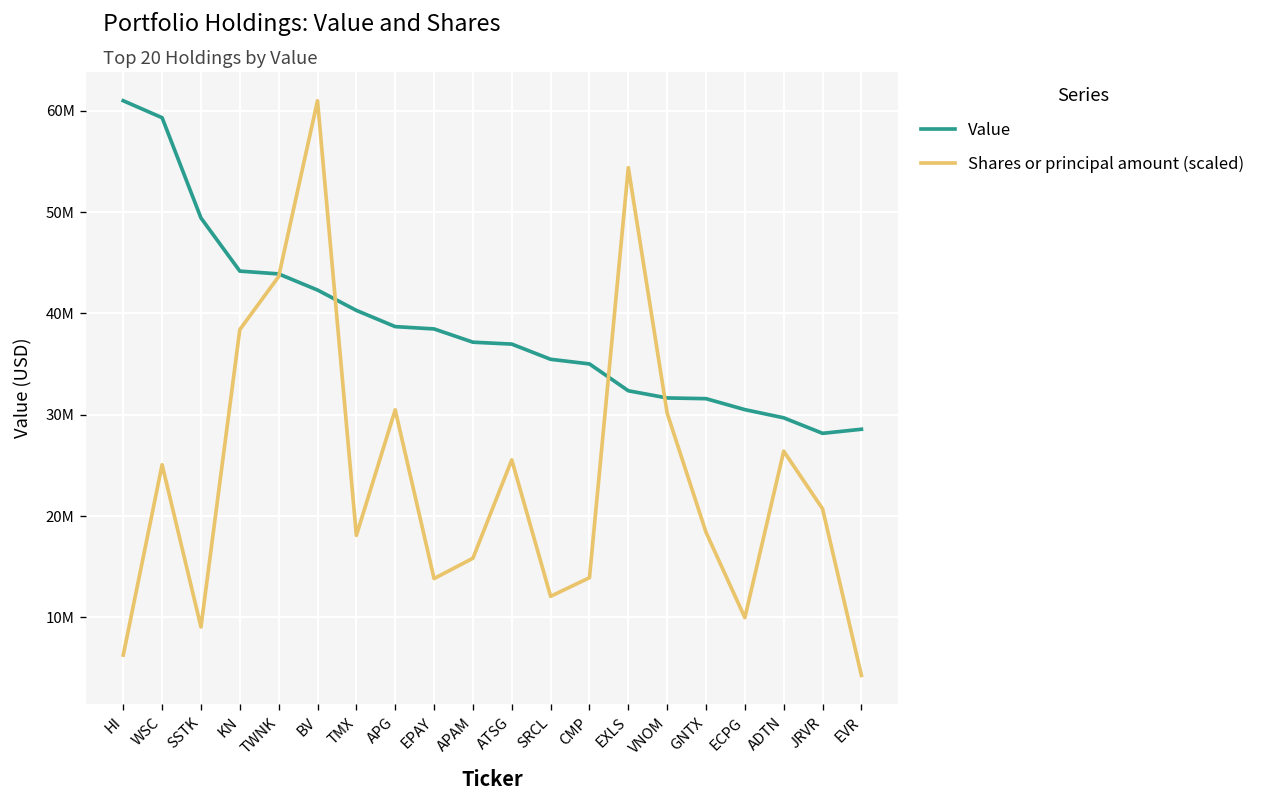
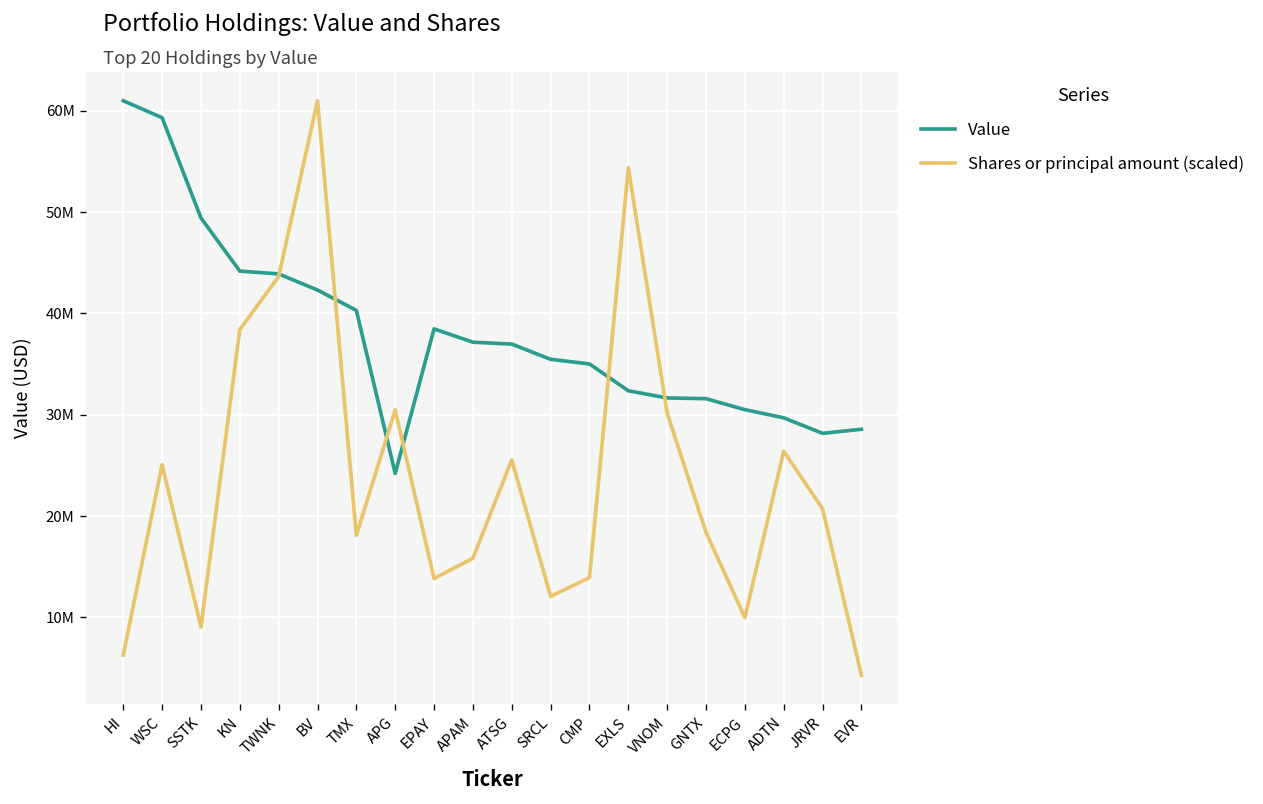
  {
    "Value": {
      "HI": 61000000,
      "WSC": 59000000,
      "SSTK": 49000000,
      "KN": 44000000,
      "BV": 42000000,
      "TMX": 40000000,
-     "APG": 39000000,
+     "APG": 24000000,
      "EPAY": 38000000,
      "APAM": 37000000,
      "ATSG": 37000000,
      "SRCL": 35000000,
      "CMP": 35000000,
      "EXLS": 32000000,
      "VNOM": 32000000,
      "GNTX": 32000000,
      "ECPG": 31000000,
      "ADTN": 30000000,
      "JRVR": 28000000,
      "EVR": 29000000
    },
    "Shares or principal amount (scaled)": {
      "HI": 6000000,
      "WSC": 25000000,
      "SSTK": 9000000,
      "KN": 38000000,
      "BV": 61000000,
      "TMX": 18000000,
      "APG": 30000000,
      "EPAY": 14000000,
      "APAM": 16000000,
      "ATSG": 26000000,
      "SRCL": 12000000,
      "CMP": 14000000,
      "EXLS": 54000000,
      "VNOM": 30000000,
      "GNTX": 18000000,
      "ECPG": 10000000,
      "ADTN": 26000000,
      "JRVR": 21000000,
      "EVR": 4000000
    }
  }
